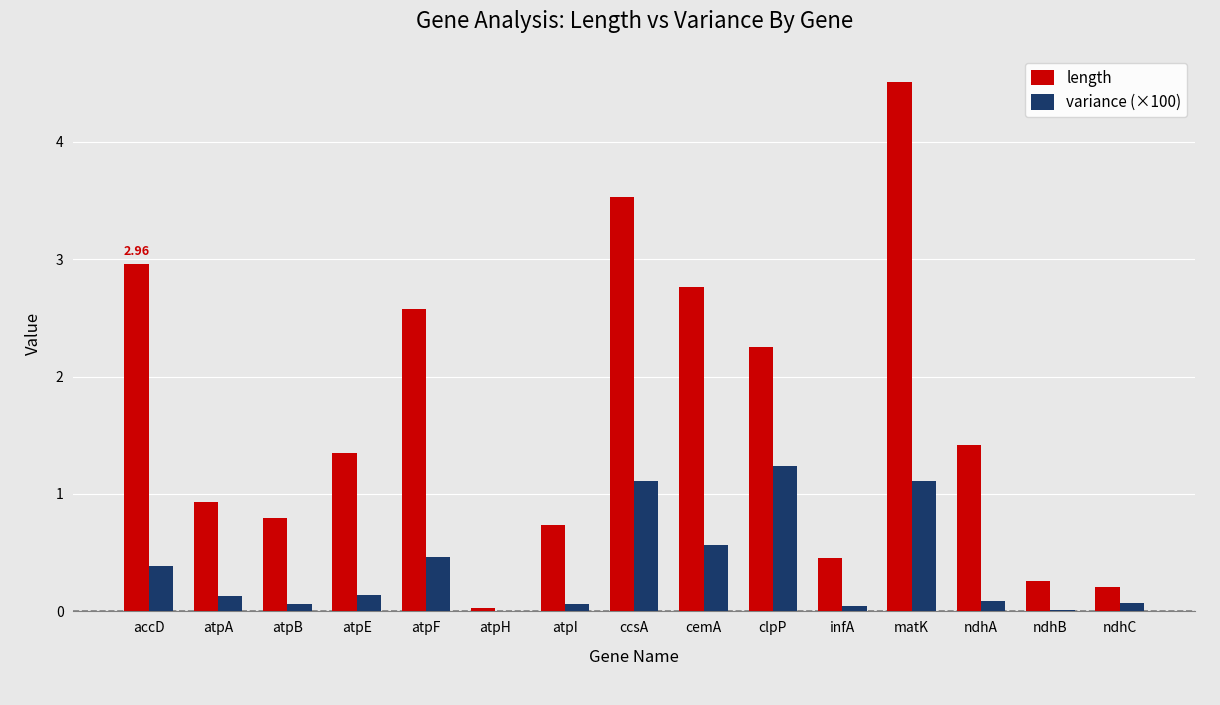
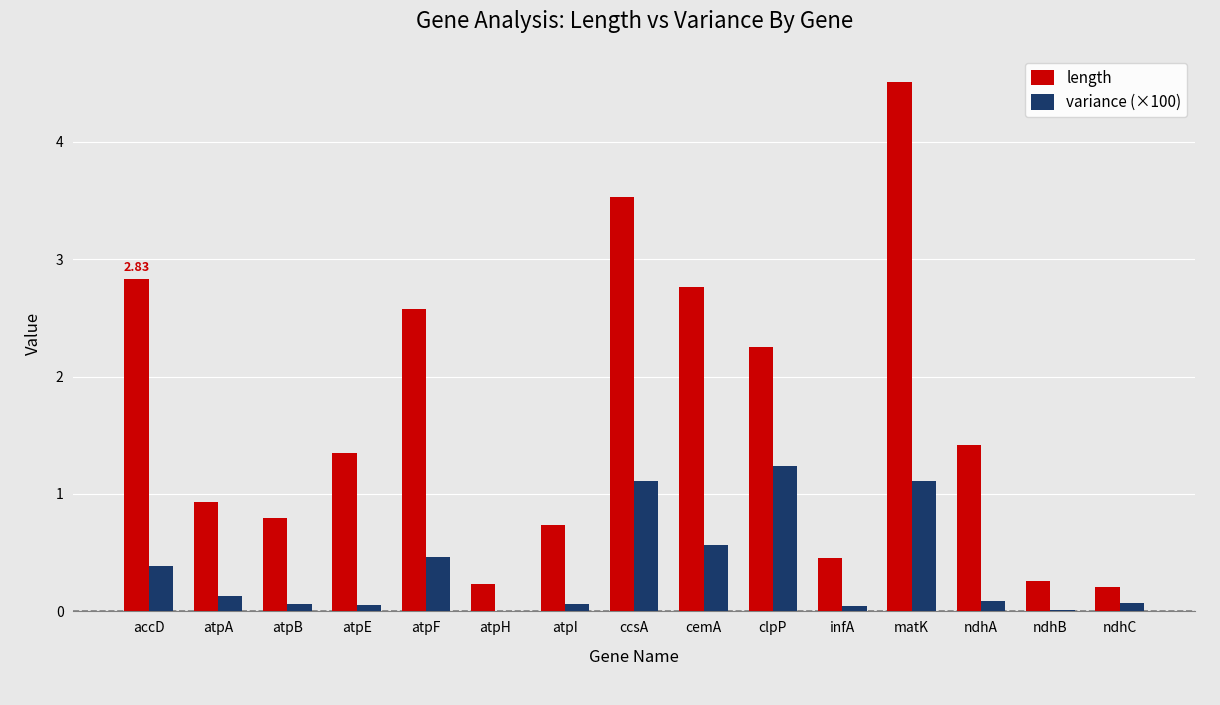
  {
    "length": {
-     "accD": 2.96,
-     "atpH": 0.02
+     "accD": 2.83,
+     "atpH": 0.24
    },
    "variance (×100)": {
      "accD": 0.38,
      "atpA": 0.13,
      "atpB": 0.06,
-     "atpE": 0.14,
+     "atpE": 0.06,
      "atpF": 0.46,
      "atpI": 0.07,
      "ccsA": 1.11,
      "cemA": 0.56,
      "clpP": 1.24,
      "infA": 0.04,
      "matK": 1.11,
      "ndhA": 0.09,
      "ndhC": 0.07
    }
  }
